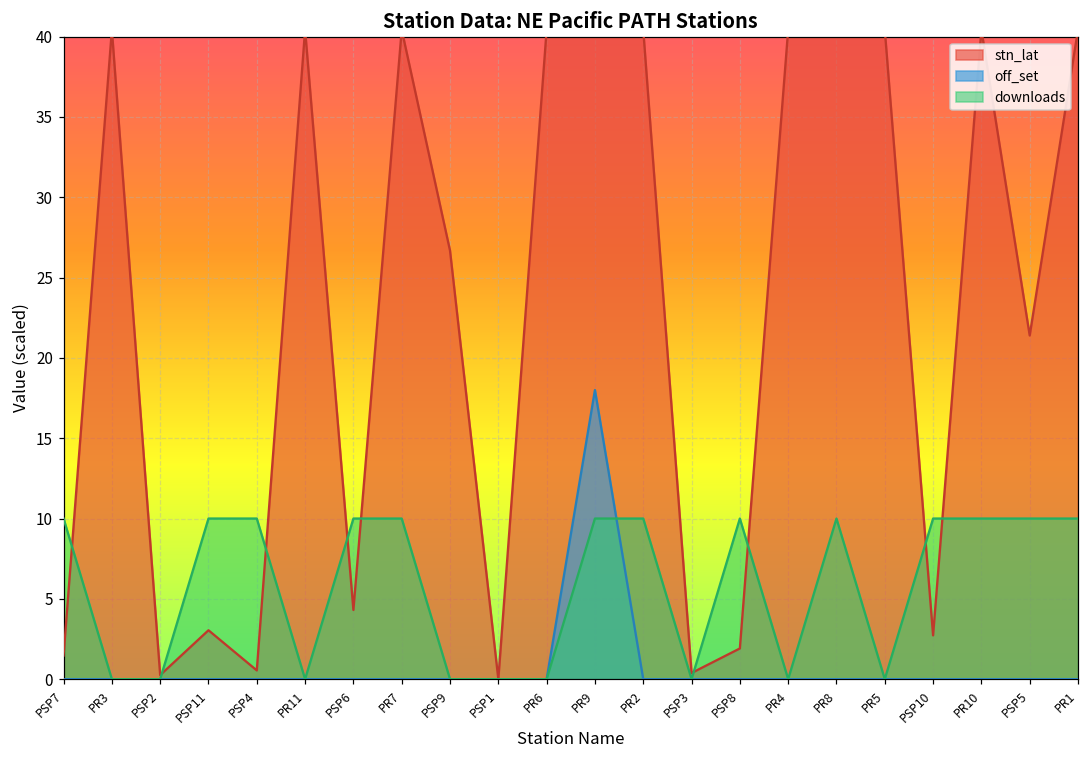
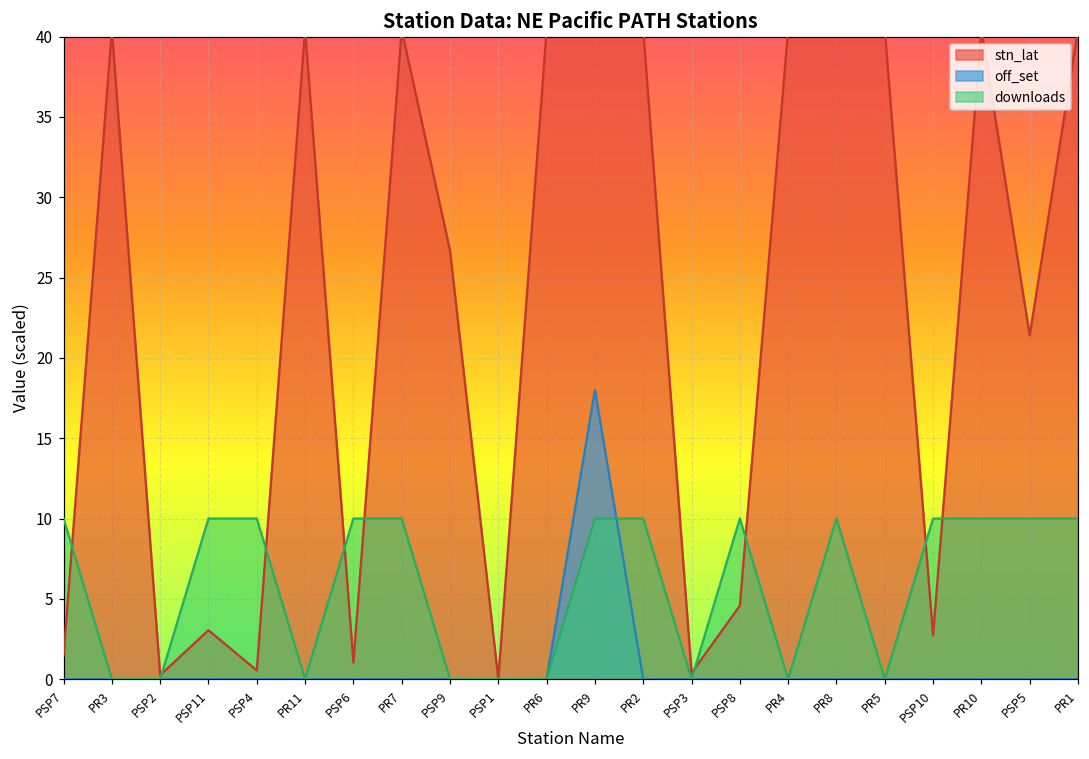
  {
    "stn_lat": {
      "PSP7": 1.5,
      "PSP2": 0.3,
      "PSP11": 3.0,
      "PSP4": 0.5,
-     "PSP6": 4.3,
+     "PSP6": 1.0,
      "PSP9": 26.7,
      "PSP3": 0.4,
-     "PSP8": 1.9,
+     "PSP8": 4.6,
      "PSP10": 2.7,
      "PSP5": 21.4
    },
    "off_set": {
      "PSP7": 0.0,
      "PSP11": 0.0,
      "PSP4": 0.0,
      "PSP6": 0.0,
      "PR7": 0.0,
      "PR9": 18.0,
      "PR2": 0.0,
      "PSP8": 0.0,
      "PR8": 0.0,
      "PSP10": 0.0,
      "PR10": 0.0,
      "PSP5": 0.0,
      "PR1": 0.0
    },
    "downloads": {
      "PSP7": 10.0,
      "PSP11": 10.0,
      "PSP4": 10.0,
      "PSP6": 10.0,
      "PR7": 10.0,
      "PR9": 10.0,
      "PR2": 10.0,
      "PSP8": 10.0,
      "PR8": 10.0,
      "PSP10": 10.0,
      "PR10": 10.0,
      "PSP5": 10.0,
      "PR1": 10.0
    }
  }
